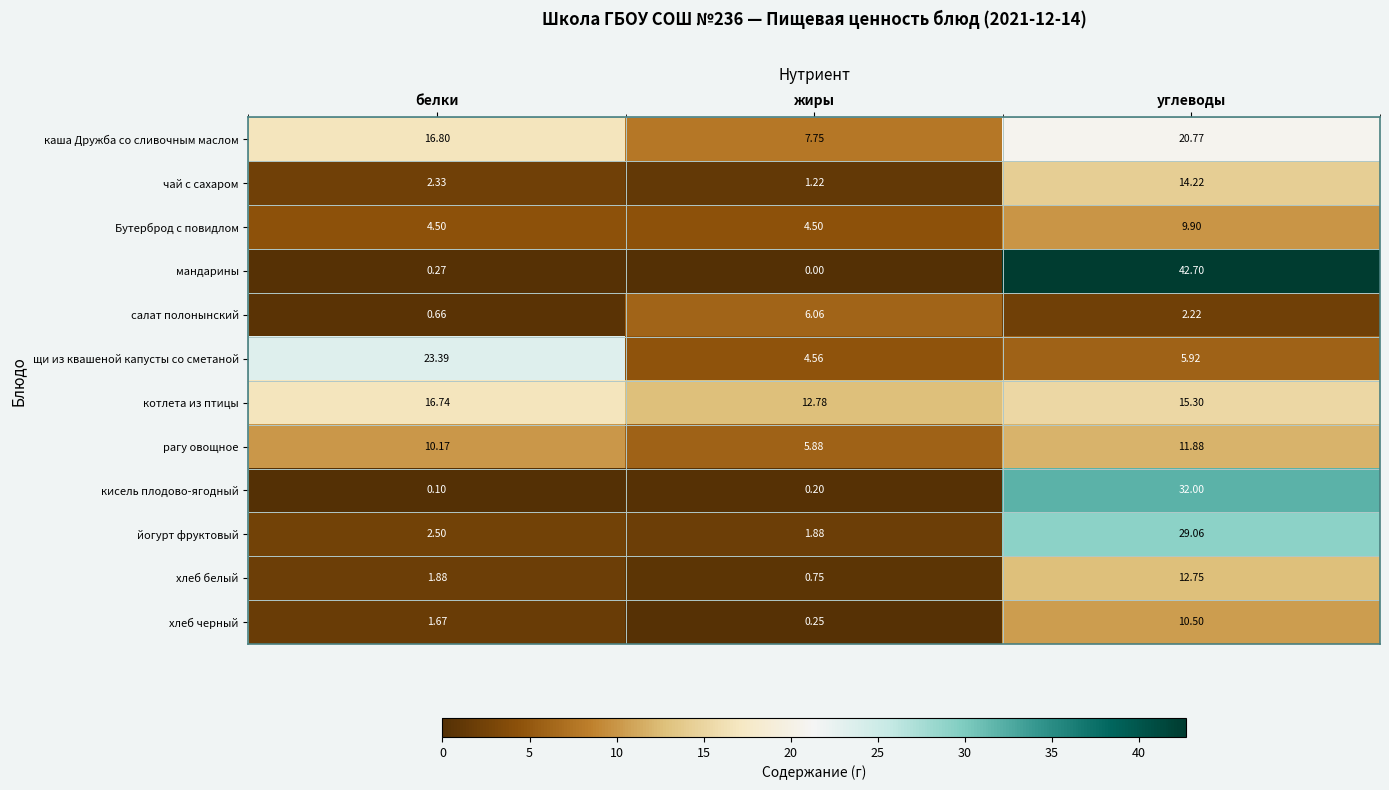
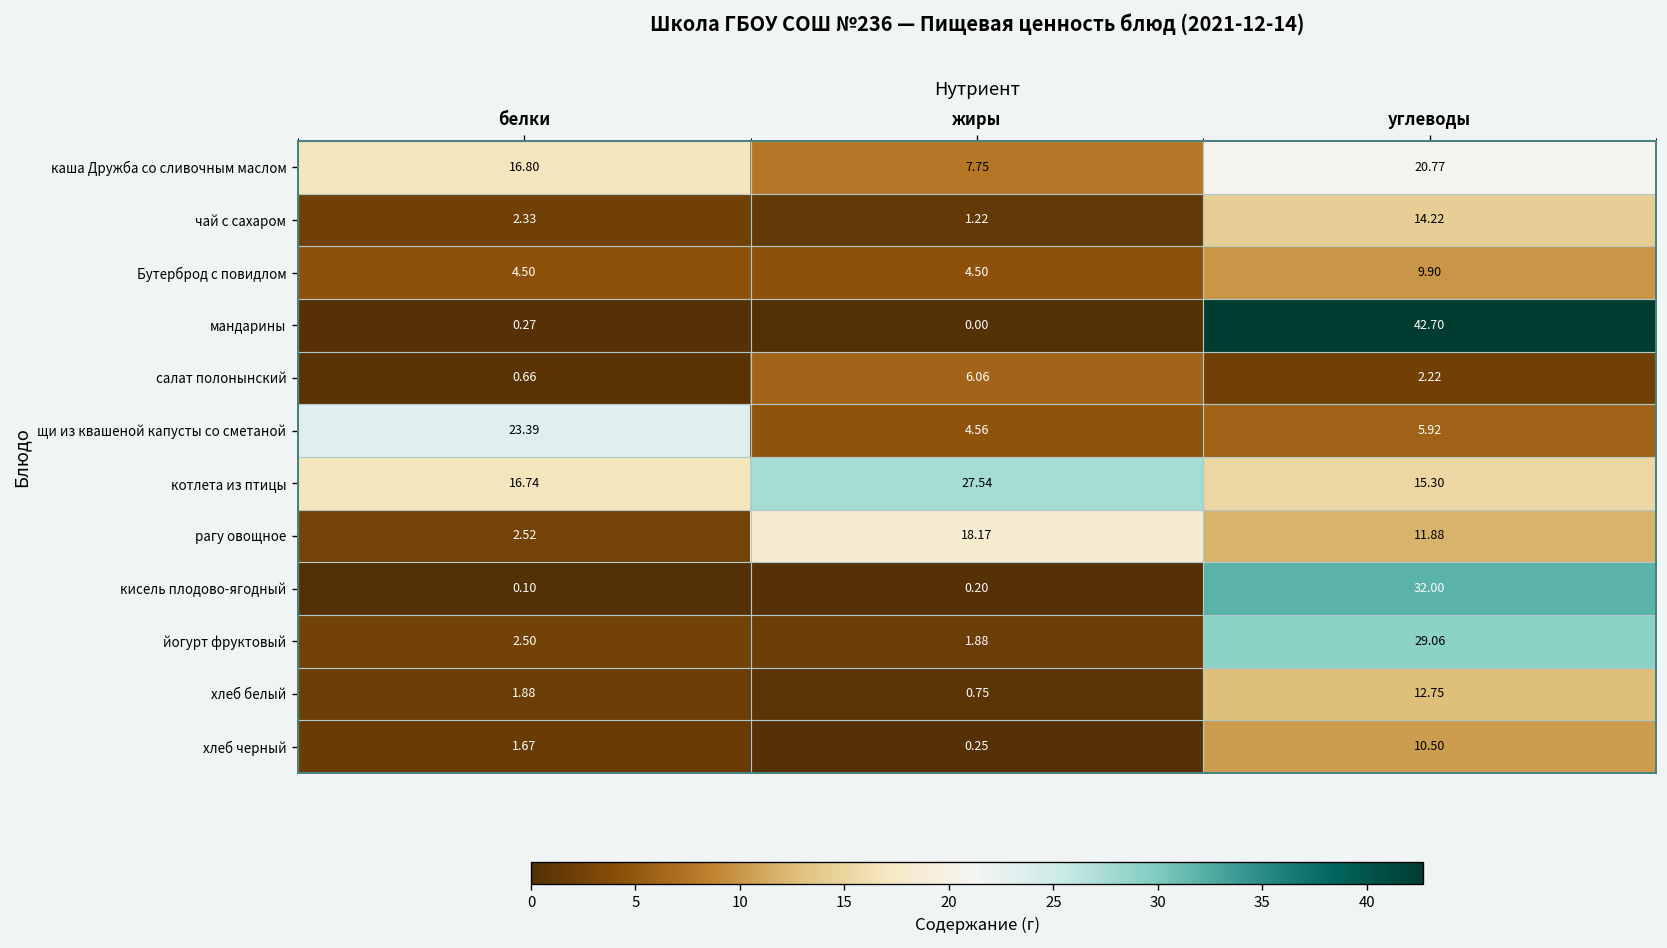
  {
    "каша Дружба со сливочным маслом": {
      "белки": 16.80,
      "жиры": 7.75,
      "углеводы": 20.77
    },
    "чай с сахаром": {
      "белки": 2.33,
      "жиры": 1.22,
      "углеводы": 14.22
    },
    "Бутерброд с повидлом": {
      "белки": 4.50,
      "жиры": 4.50,
      "углеводы": 9.90
    },
    "мандарины": {
      "белки": 0.27,
      "жиры": 0.00,
      "углеводы": 42.70
    },
    "салат полонынский": {
      "белки": 0.66,
      "жиры": 6.06,
      "углеводы": 2.22
    },
    "щи из квашеной капусты со сметаной": {
      "белки": 23.39,
      "жиры": 4.56,
      "углеводы": 5.92
    },
    "котлета из птицы": {
      "белки": 16.74,
-     "жиры": 12.78,
+     "жиры": 27.54,
      "углеводы": 15.30
    },
    "рагу овощное": {
-     "белки": 10.17,
-     "жиры": 5.88,
+     "белки": 2.52,
+     "жиры": 18.17,
      "углеводы": 11.88
    },
    "кисель плодово-ягодный": {
      "белки": 0.10,
      "жиры": 0.20,
      "углеводы": 32.00
    },
    "йогурт фруктовый": {
      "белки": 2.50,
      "жиры": 1.88,
      "углеводы": 29.06
    },
    "хлеб белый": {
      "белки": 1.88,
      "жиры": 0.75,
      "углеводы": 12.75
    },
    "хлеб черный": {
      "белки": 1.67,
      "жиры": 0.25,
      "углеводы": 10.50
    }
  }
